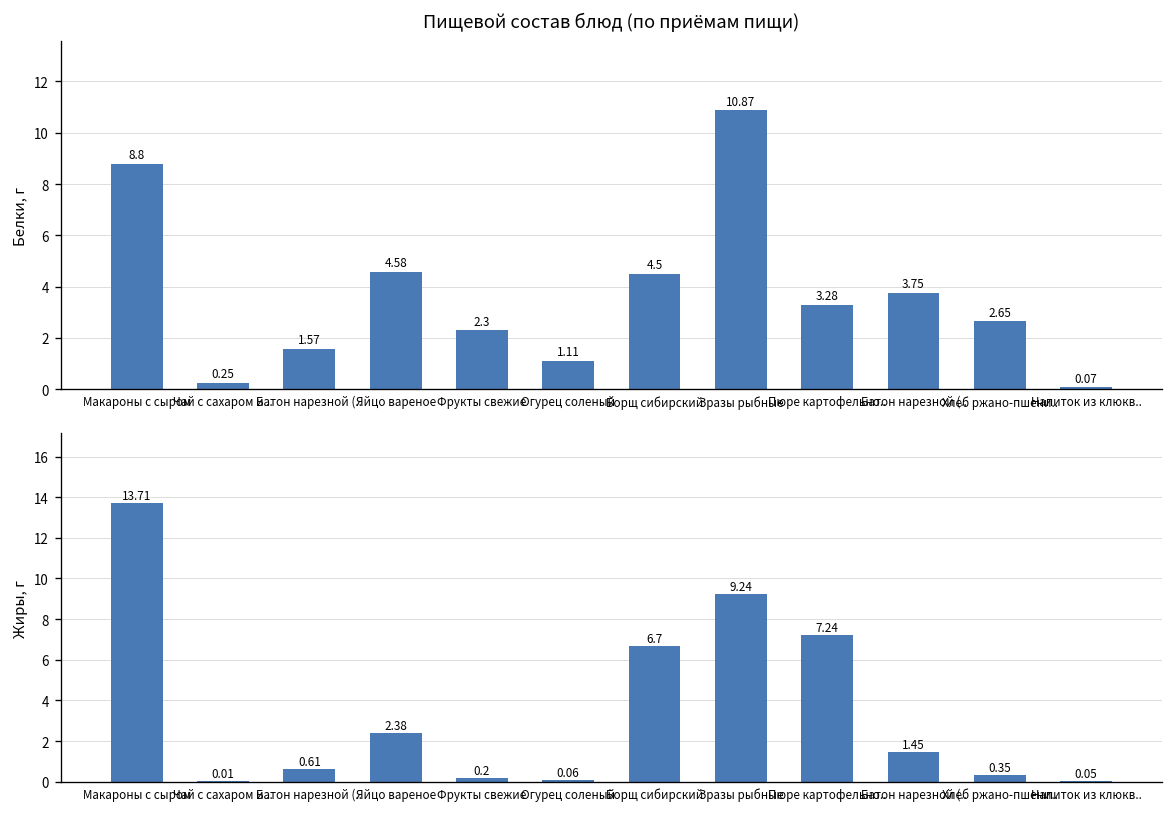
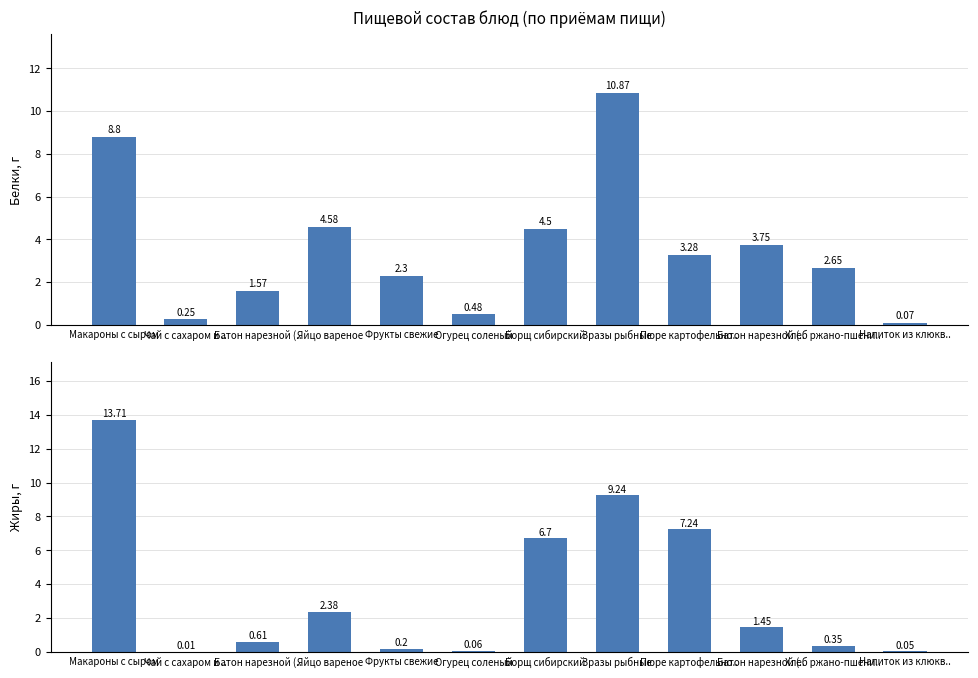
  {
    "Пищевой состав блюд (по приёмам пищи)": {
      "Яйцо вареное": 4.58,
      "Фрукты свежие": 2.3,
-     "Огурец соленый": 1.11,
+     "Огурец соленый": 0.48,
      "Борщ сибирский": 4.5
    }
  }
